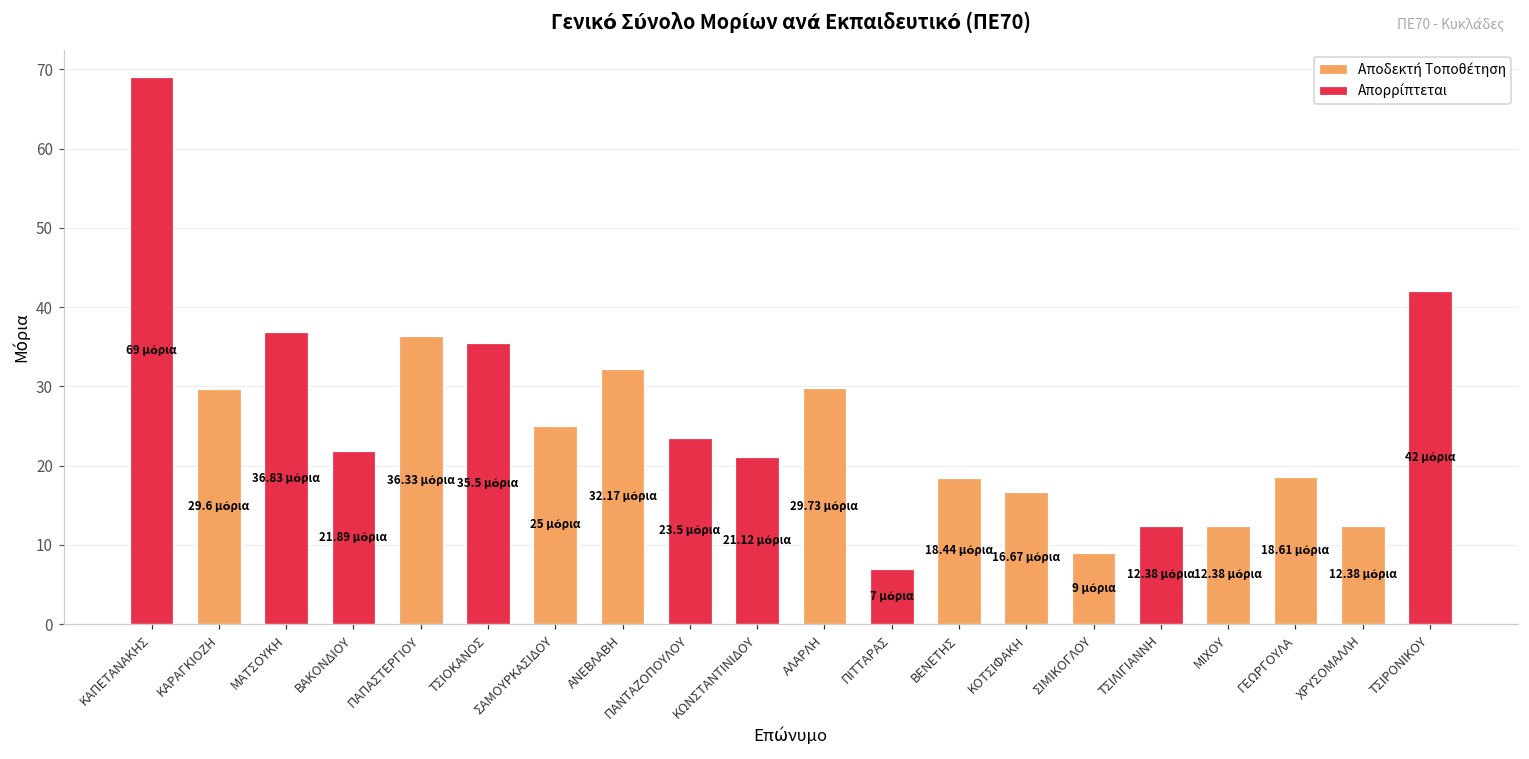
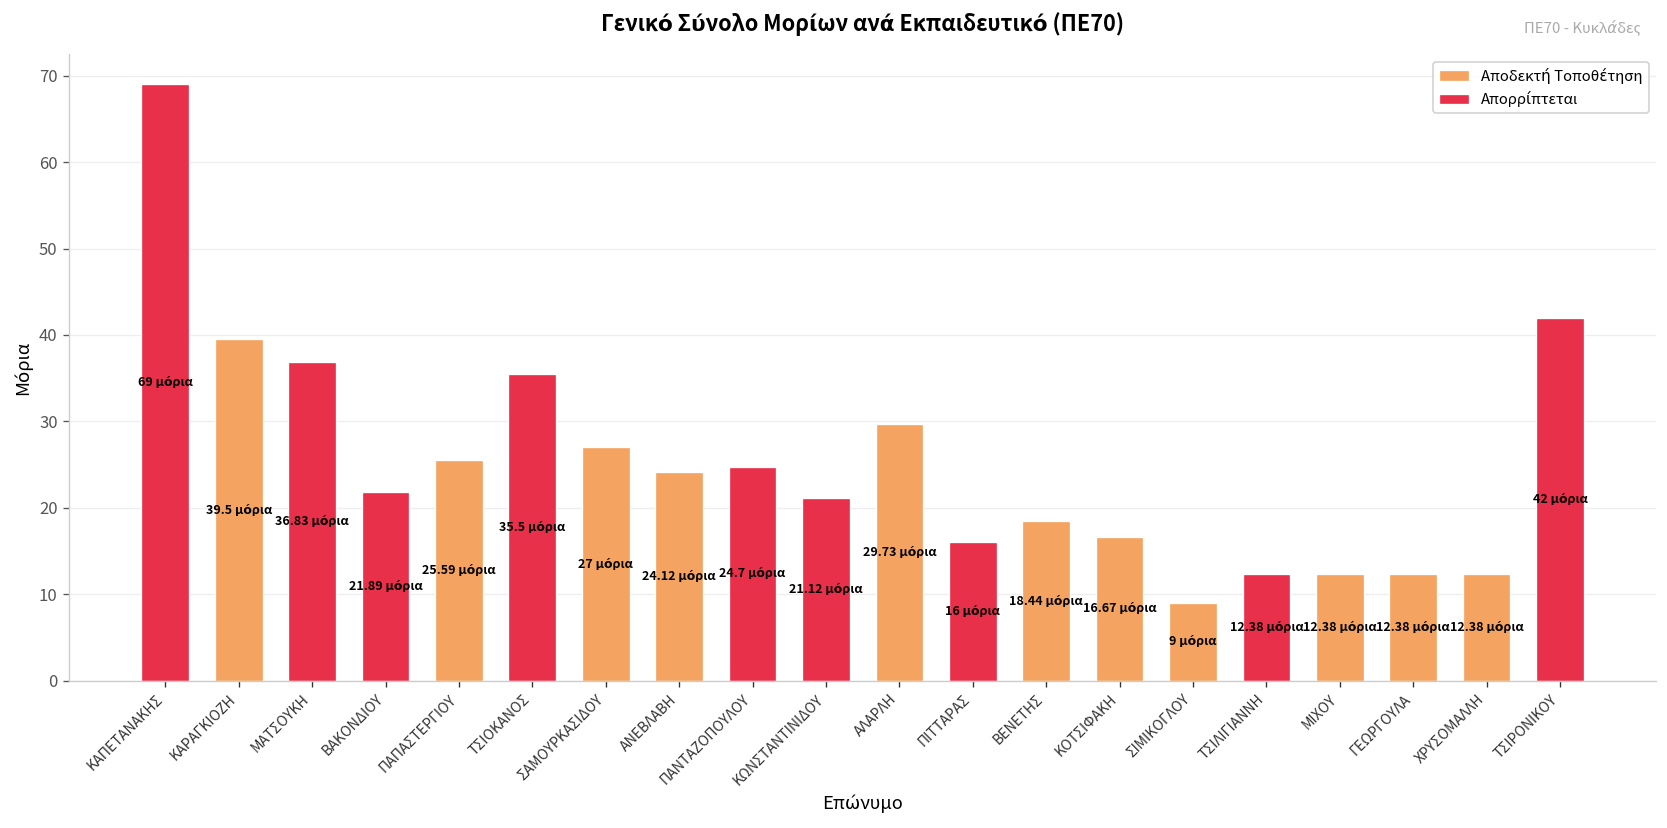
  {
    "Αποδεκτή Τοποθέτηση": {
-     "ΚΑΡΑΓΚΙΟΖΗ": 29.6,
-     "ΠΑΠΑΣΤΕΡΓΙΟΥ": 36.33,
-     "ΣΑΜΟΥΡΚΑΣΙΔΟΥ": 25,
-     "ΑΝΕΒΛΑΒΗ": 32.17,
+     "ΚΑΡΑΓΚΙΟΖΗ": 39.5,
+     "ΠΑΠΑΣΤΕΡΓΙΟΥ": 25.59,
+     "ΣΑΜΟΥΡΚΑΣΙΔΟΥ": 27,
+     "ΑΝΕΒΛΑΒΗ": 24.12,
      "ΑΛΑΡΛΗ": 29.73,
      "ΒΕΝΕΤΗΣ": 18.44,
      "ΚΟΤΣΙΦΑΚΗ": 16.67,
      "ΣΙΜΙΚΟΓΛΟΥ": 9,
      "ΜΙΧΟΥ": 12.38,
-     "ΓΕΩΡΓΟΥΛΑ": 18.61,
+     "ΓΕΩΡΓΟΥΛΑ": 12.38,
      "ΧΡΥΣΟΜΑΛΛΗ": 12.38
    },
    "Απορρίπτεται": {
      "ΚΑΠΕΤΑΝΑΚΗΣ": 69,
      "ΜΑΤΣΟΥΚΗ": 36.83,
      "ΒΑΚΟΝΔΙΟΥ": 21.89,
      "ΤΣΙΟΚΑΝΟΣ": 35.5,
-     "ΠΑΝΤΑΖΟΠΟΥΛΟΥ": 23.5,
+     "ΠΑΝΤΑΖΟΠΟΥΛΟΥ": 24.7,
      "ΚΩΝΣΤΑΝΤΙΝΙΔΟΥ": 21.12,
-     "ΠΙΤΤΑΡΑΣ": 7,
+     "ΠΙΤΤΑΡΑΣ": 16,
      "ΤΣΙΛΙΓΙΑΝΝΗ": 12.38,
      "ΤΣΙΡΟΝΙΚΟΥ": 42
    }
  }
